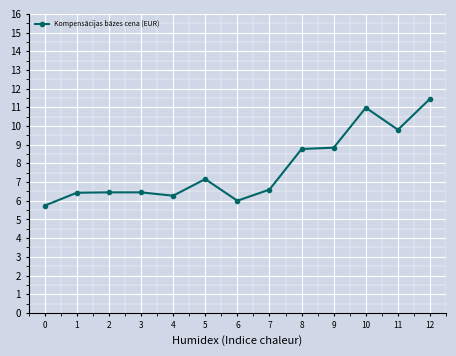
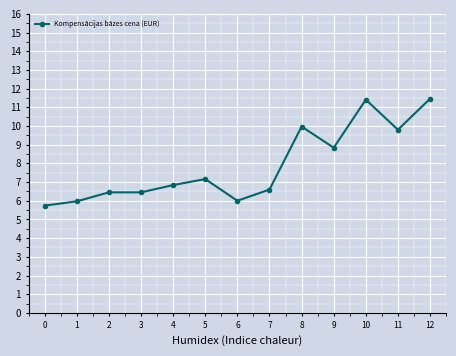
  {
    "0": 5.7,
-   "1": 6.4,
+   "1": 6.0,
    "2": 6.5,
    "3": 6.5,
-   "4": 6.3,
+   "4": 6.8,
    "5": 7.2,
    "6": 6.0,
    "7": 6.6,
-   "8": 8.8,
+   "8": 10.0,
    "9": 8.8,
-   "10": 11.0,
+   "10": 11.4,
    "11": 9.8,
    "12": 11.5
  }
